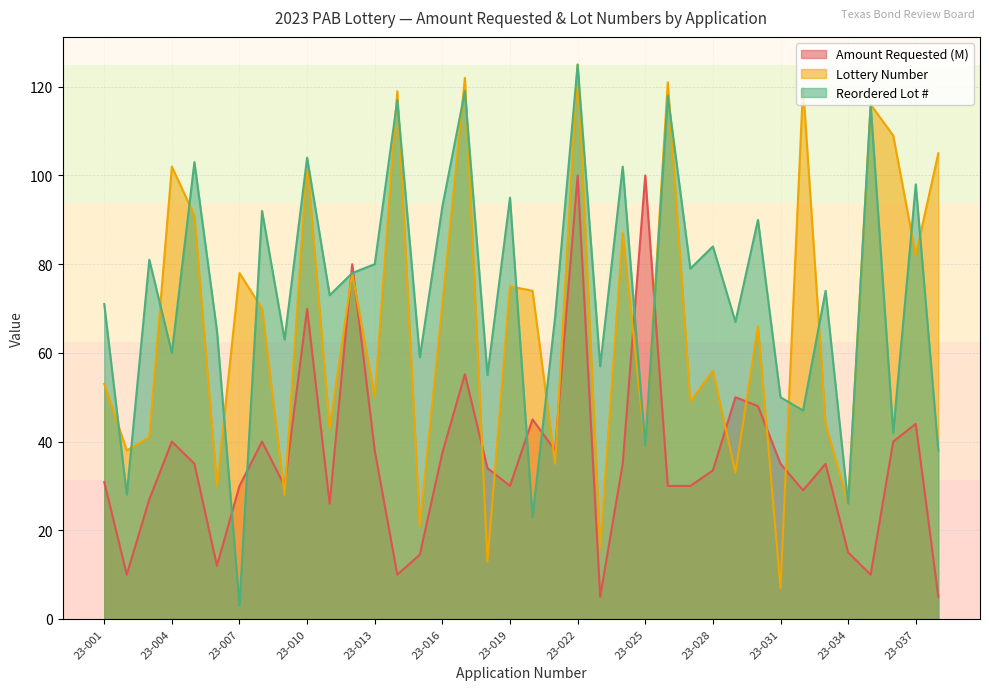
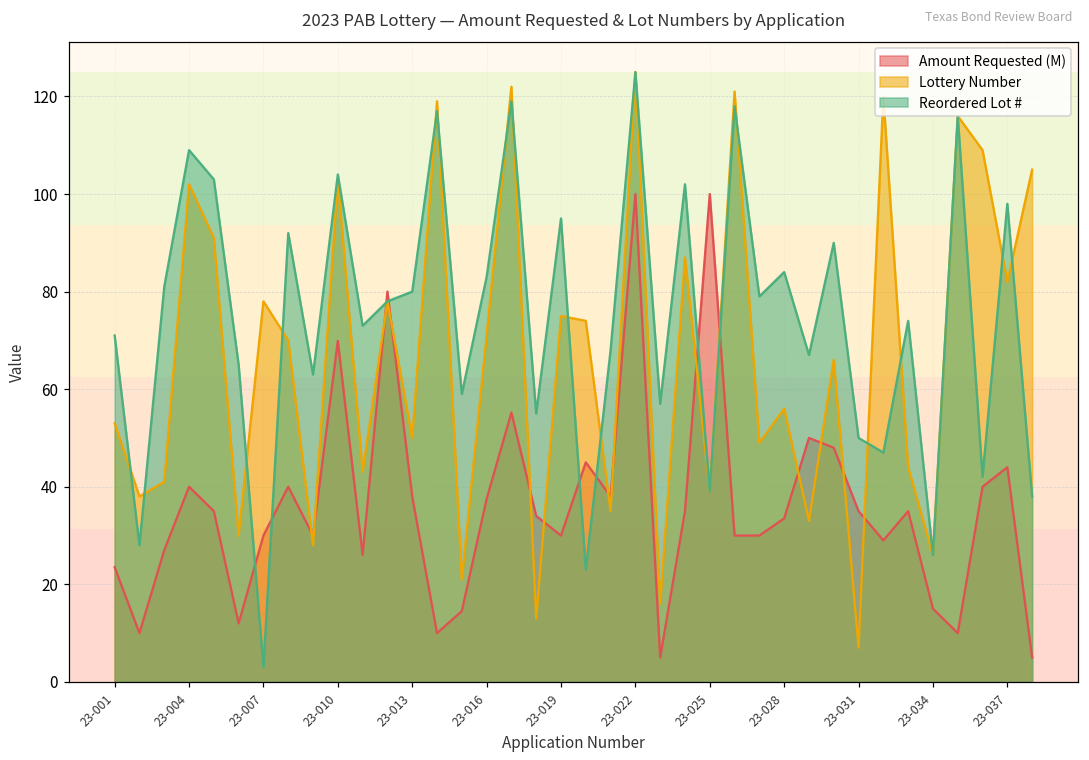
  {
    "Amount Requested (M)": {
-     "23-001": 31,
+     "23-001": 24,
      "23-004": 40,
      "23-007": 30,
      "23-010": 70,
      "23-013": 38,
      "23-016": 38,
      "23-019": 30,
      "23-022": 100,
      "23-025": 100,
      "23-028": 34,
      "23-031": 35,
      "23-034": 15,
      "23-037": 44
    },
    "Lottery Number": {
      "23-001": 53,
      "23-004": 102,
      "23-007": 78,
      "23-010": 103,
      "23-013": 50,
      "23-016": 71,
      "23-019": 75,
      "23-028": 56,
      "23-031": 7,
      "23-037": 82
    },
    "Reordered Lot #": {
      "23-001": 71,
-     "23-004": 60,
+     "23-004": 109,
      "23-007": 3,
      "23-010": 104,
      "23-013": 80,
-     "23-016": 93,
+     "23-016": 83,
      "23-019": 95,
      "23-028": 84,
      "23-031": 50,
      "23-037": 98
    }
  }
